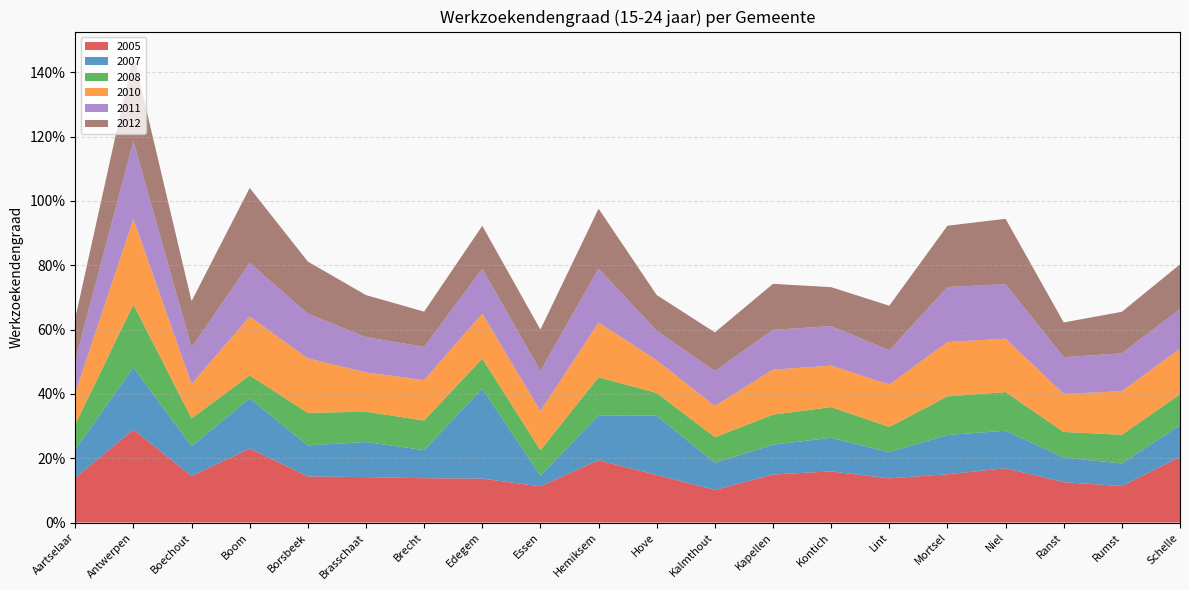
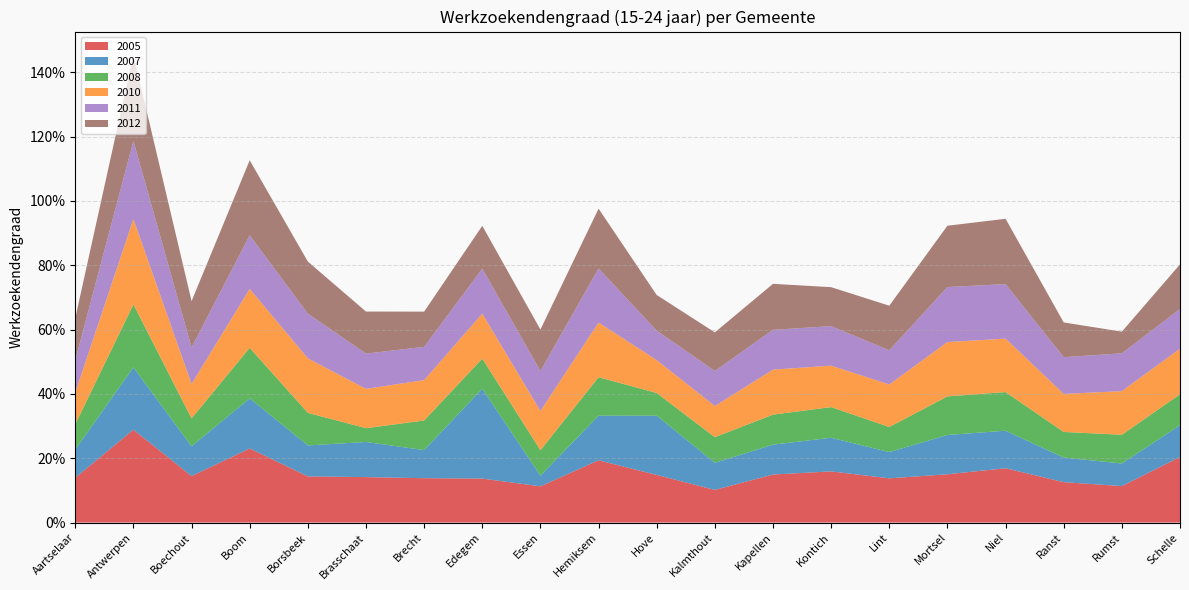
  {
    "2005": {
      "Aartselaar": "14%",
      "Antwerpen": "29%",
      "Boechout": "14%",
      "Boom": "23%",
      "Borsbeek": "14%",
      "Brasschaat": "14%",
      "Brecht": "14%",
      "Edegem": "14%",
      "Essen": "11%",
      "Hemiksem": "19%",
      "Hove": "15%",
      "Kalmthout": "10%",
      "Kapellen": "15%",
      "Kontich": "16%",
      "Lint": "14%",
      "Mortsel": "15%",
      "Niel": "17%",
      "Ranst": "13%",
      "Rumst": "11%",
      "Schelle": "20%"
    },
    "2007": {
      "Aartselaar": "9%",
      "Antwerpen": "19%",
      "Boechout": "9%",
      "Boom": "16%",
      "Borsbeek": "10%",
      "Brasschaat": "11%",
      "Brecht": "9%",
      "Edegem": "28%",
      "Essen": "3%",
      "Hemiksem": "14%",
      "Hove": "18%",
      "Kalmthout": "8%",
      "Kapellen": "9%",
      "Kontich": "10%",
      "Lint": "8%",
      "Mortsel": "12%",
      "Niel": "12%",
      "Ranst": "8%",
      "Rumst": "7%",
      "Schelle": "10%"
    },
    "2008": {
      "Aartselaar": "8%",
      "Antwerpen": "20%",
      "Boechout": "9%",
-     "Boom": "7%",
+     "Boom": "16%",
      "Borsbeek": "10%",
-     "Brasschaat": "9%",
+     "Brasschaat": "4%",
      "Brecht": "9%",
      "Edegem": "9%",
      "Essen": "8%",
      "Hemiksem": "12%",
      "Hove": "7%",
      "Kalmthout": "8%",
      "Kapellen": "9%",
      "Kontich": "10%",
      "Lint": "8%",
      "Mortsel": "12%",
      "Niel": "12%",
      "Ranst": "8%",
      "Rumst": "9%",
      "Schelle": "10%"
    },
    "2010": {
      "Aartselaar": "10%",
      "Antwerpen": "27%",
      "Boechout": "11%",
      "Boom": "18%",
      "Borsbeek": "17%",
      "Brasschaat": "12%",
      "Brecht": "13%",
      "Edegem": "14%",
      "Essen": "12%",
      "Hemiksem": "17%",
      "Hove": "10%",
      "Kalmthout": "10%",
      "Kapellen": "14%",
      "Kontich": "13%",
      "Lint": "13%",
      "Mortsel": "17%",
      "Niel": "17%",
      "Ranst": "12%",
      "Rumst": "14%",
      "Schelle": "14%"
    },
    "2011": {
      "Aartselaar": "10%",
      "Antwerpen": "24%",
      "Boechout": "11%",
      "Boom": "17%",
      "Borsbeek": "14%",
      "Brasschaat": "11%",
      "Brecht": "10%",
      "Edegem": "14%",
      "Essen": "12%",
      "Hemiksem": "17%",
      "Hove": "9%",
      "Kalmthout": "11%",
      "Kapellen": "12%",
      "Kontich": "12%",
      "Lint": "11%",
      "Mortsel": "17%",
      "Niel": "17%",
      "Ranst": "11%",
      "Rumst": "12%",
      "Schelle": "12%"
    },
    "2012": {
      "Aartselaar": "13%",
      "Boechout": "14%",
      "Boom": "23%",
      "Borsbeek": "16%",
      "Brasschaat": "13%",
      "Brecht": "11%",
      "Edegem": "13%",
      "Essen": "13%",
      "Hemiksem": "19%",
      "Hove": "11%",
      "Kalmthout": "12%",
      "Kapellen": "14%",
      "Kontich": "12%",
      "Lint": "14%",
      "Mortsel": "19%",
      "Niel": "20%",
      "Ranst": "11%",
-     "Rumst": "13%",
+     "Rumst": "7%",
      "Schelle": "14%"
    }
  }
